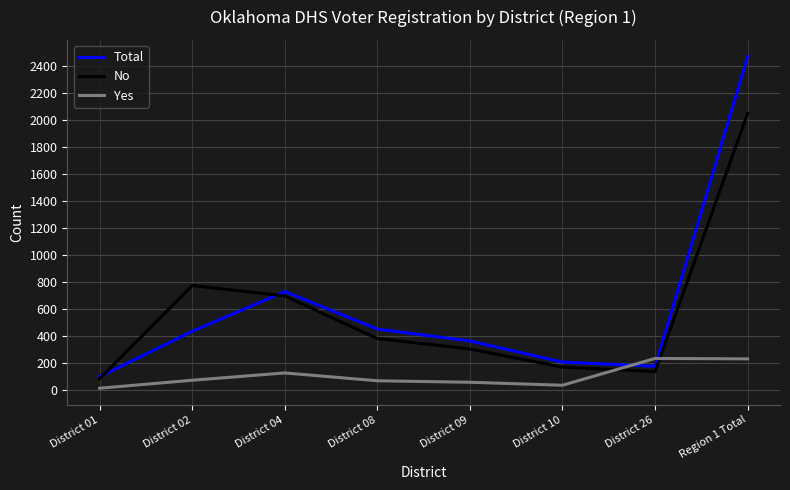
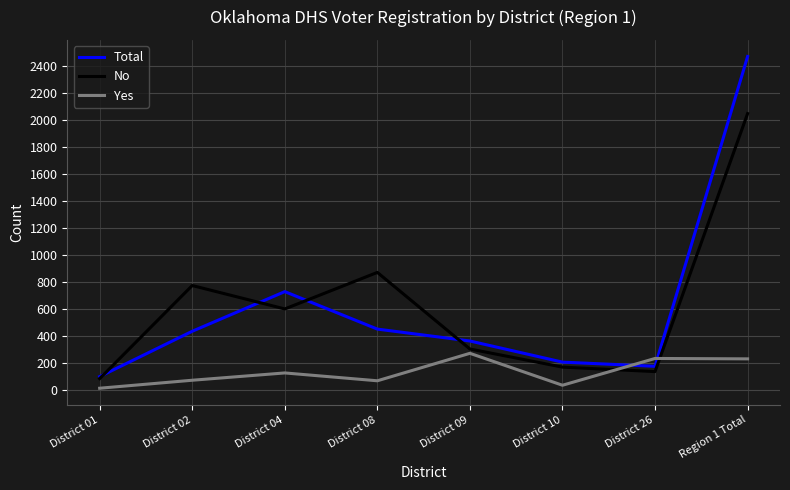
  {
    "Total": {
      "District 02": 440,
      "District 04": 730,
      "District 08": 450,
      "District 09": 360,
      "District 10": 210,
      "District 26": 180,
      "Region 1 Total": 2470
    },
    "No": {
      "District 02": 770,
-     "District 04": 700,
-     "District 08": 380,
+     "District 04": 600,
+     "District 08": 870,
      "District 09": 310,
      "District 10": 170,
      "District 26": 140,
      "Region 1 Total": 2050
    },
    "Yes": {
      "District 01": 20,
      "District 02": 70,
      "District 04": 130,
      "District 08": 70,
-     "District 09": 60,
+     "District 09": 270,
      "District 10": 40,
      "District 26": 240,
      "Region 1 Total": 230
    }
  }
